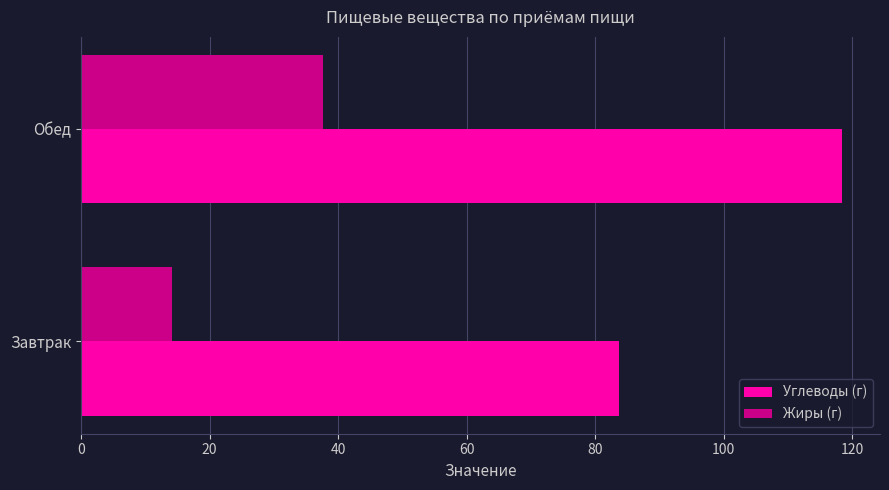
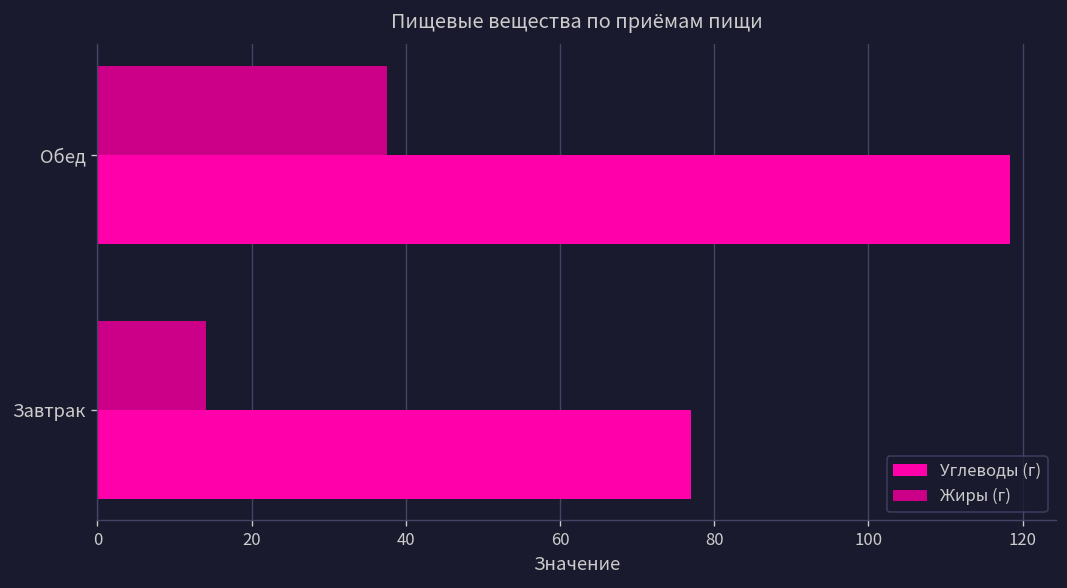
  {
    "Углеводы (г)": {
      "Обед": 118,
-     "Завтрак": 84
+     "Завтрак": 77
    },
    "Жиры (г)": {
      "Обед": 38,
      "Завтрак": 14
    }
  }
